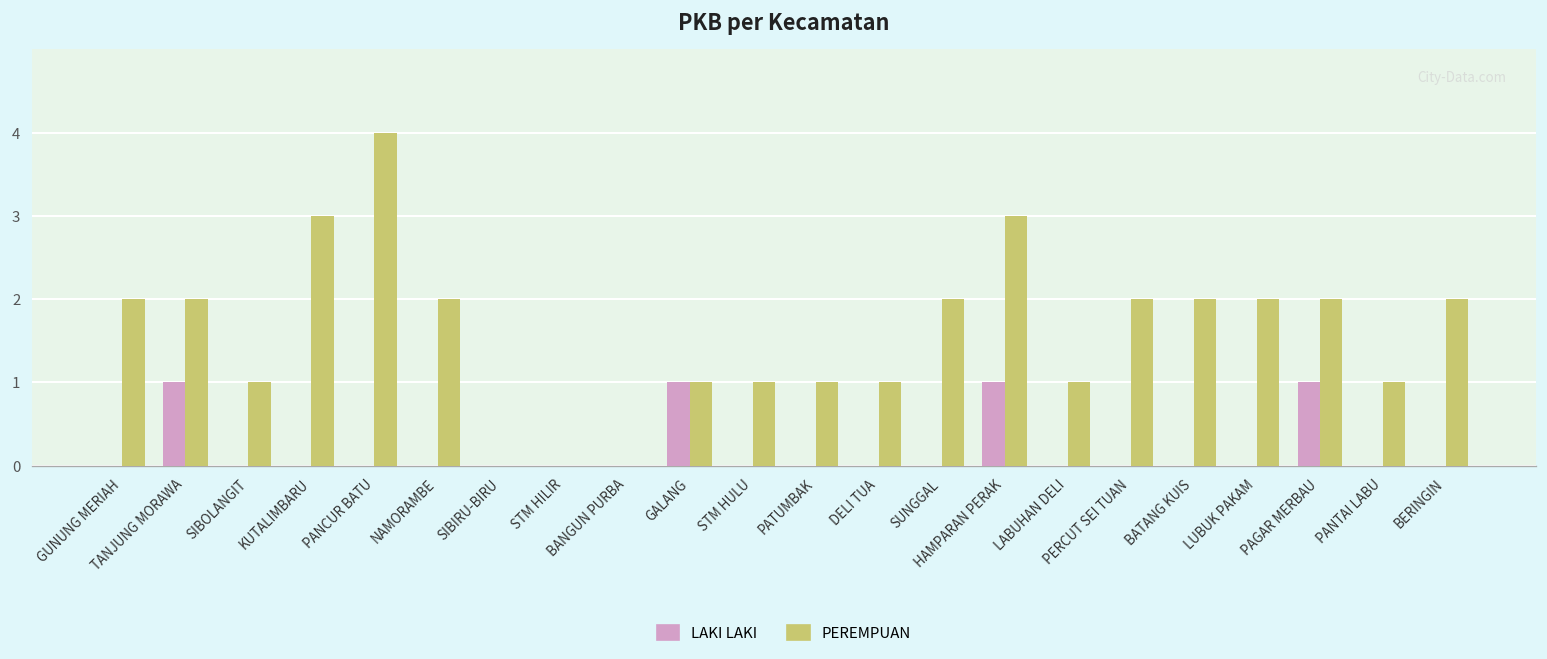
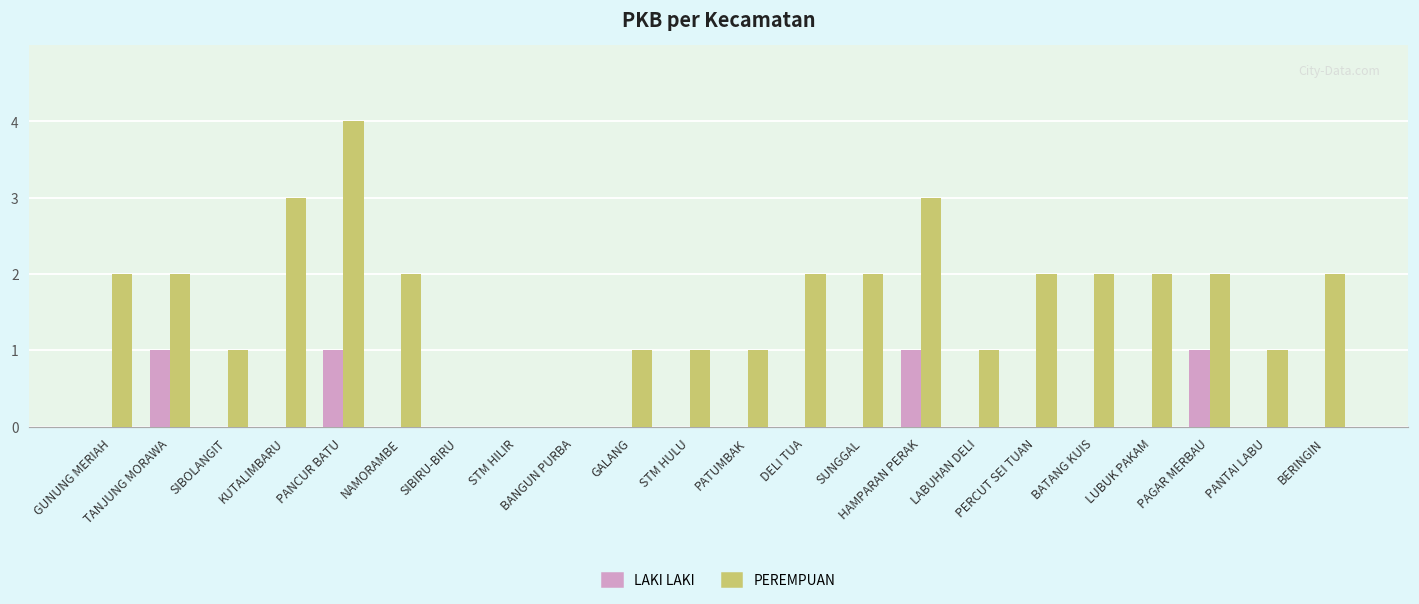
  {
    "LAKI LAKI": {
      "GUNUNG MERIAH": 0,
      "TANJUNG MORAWA": 1,
      "SIBOLANGIT": 0,
      "KUTALIMBARU": 0,
-     "PANCUR BATU": 0,
+     "PANCUR BATU": 1,
      "NAMORAMBE": 0,
      "SIBIRU-BIRU": 0,
      "STM HILIR": 0,
      "BANGUN PURBA": 0,
-     "GALANG": 1,
+     "GALANG": 0,
      "STM HULU": 0,
      "PATUMBAK": 0,
      "DELI TUA": 0,
      "SUNGGAL": 0,
      "HAMPARAN PERAK": 1,
      "LABUHAN DELI": 0,
      "PERCUT SEI TUAN": 0,
      "BATANG KUIS": 0,
      "LUBUK PAKAM": 0,
      "PAGAR MERBAU": 1,
      "PANTAI LABU": 0,
      "BERINGIN": 0
    },
    "PEREMPUAN": {
      "GUNUNG MERIAH": 2,
      "TANJUNG MORAWA": 2,
      "SIBOLANGIT": 1,
      "KUTALIMBARU": 3,
      "PANCUR BATU": 4,
      "NAMORAMBE": 2,
      "SIBIRU-BIRU": 0,
      "STM HILIR": 0,
      "BANGUN PURBA": 0,
      "GALANG": 1,
      "STM HULU": 1,
      "PATUMBAK": 1,
-     "DELI TUA": 1,
+     "DELI TUA": 2,
      "SUNGGAL": 2,
      "HAMPARAN PERAK": 3,
      "LABUHAN DELI": 1,
      "PERCUT SEI TUAN": 2,
      "BATANG KUIS": 2,
      "LUBUK PAKAM": 2,
      "PAGAR MERBAU": 2,
      "PANTAI LABU": 1,
      "BERINGIN": 2
    }
  }
